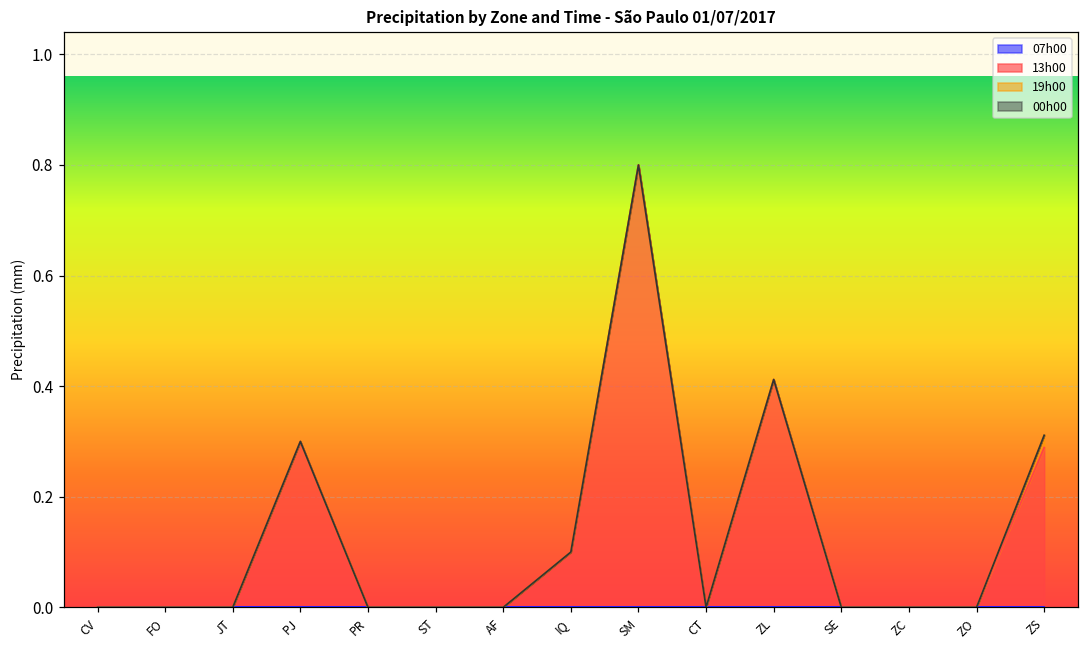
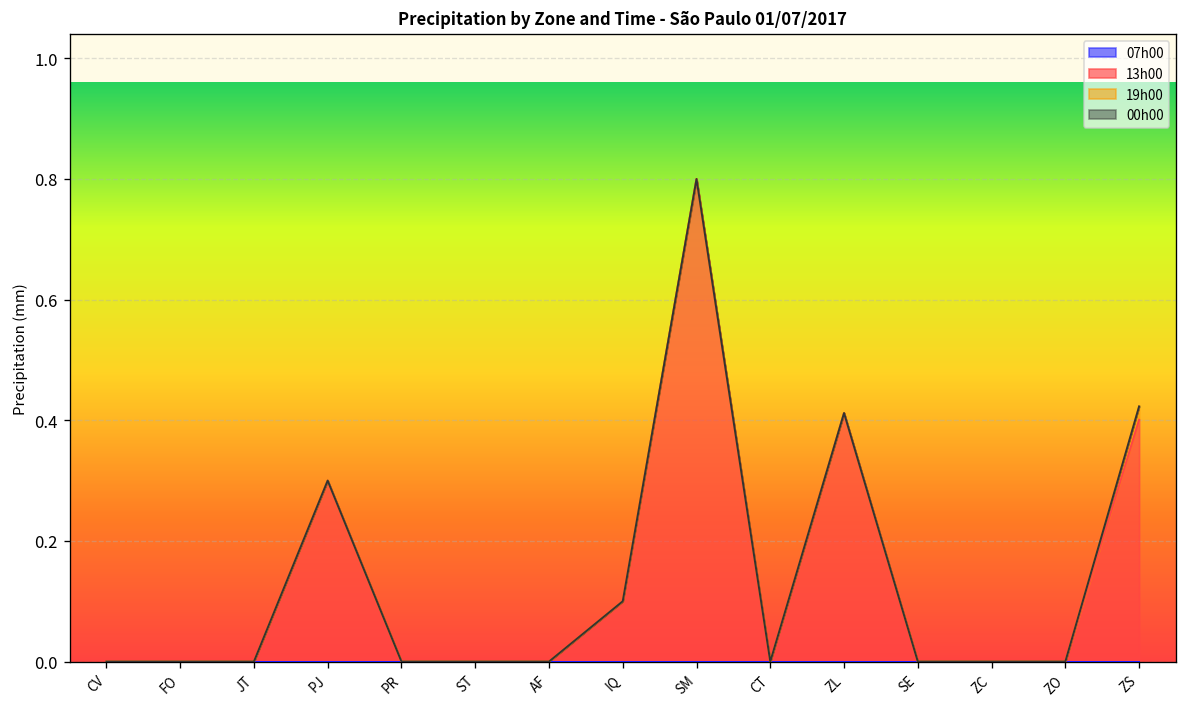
  {
    "07h00": {
      "PJ": 0.00,
      "IQ": 0.00,
      "SM": 0.00,
      "ZL": 0.00,
      "ZS": 0.00
    },
    "13h00": {
-     "ZS": 0.29
+     "ZS": 0.40
    }
  }
